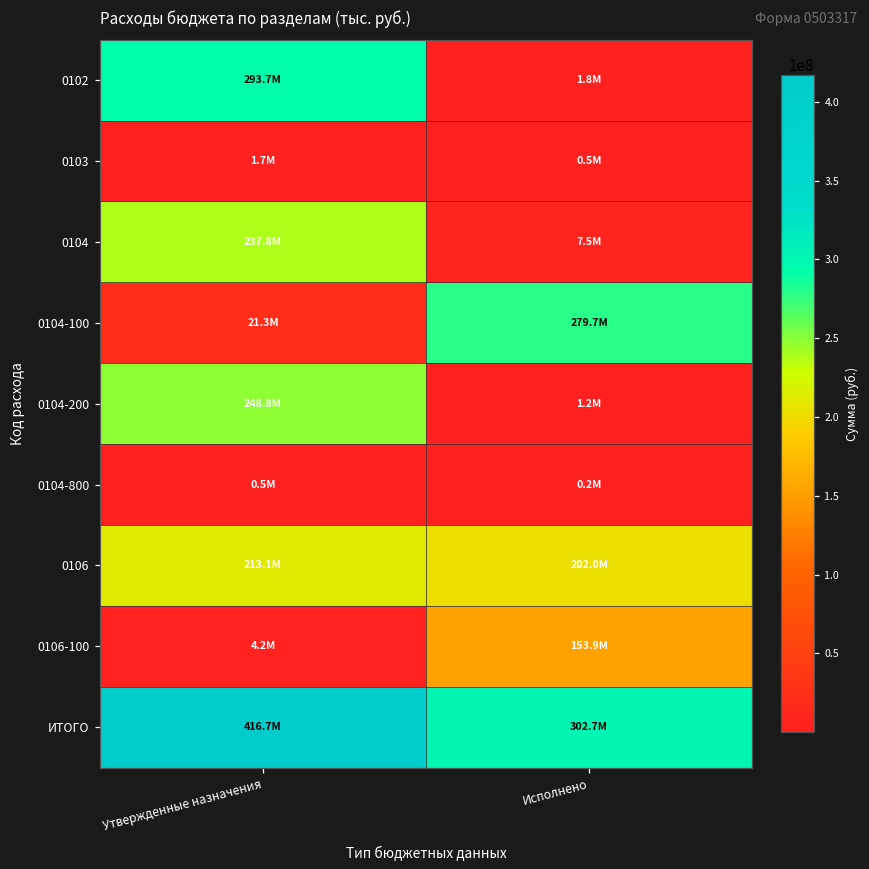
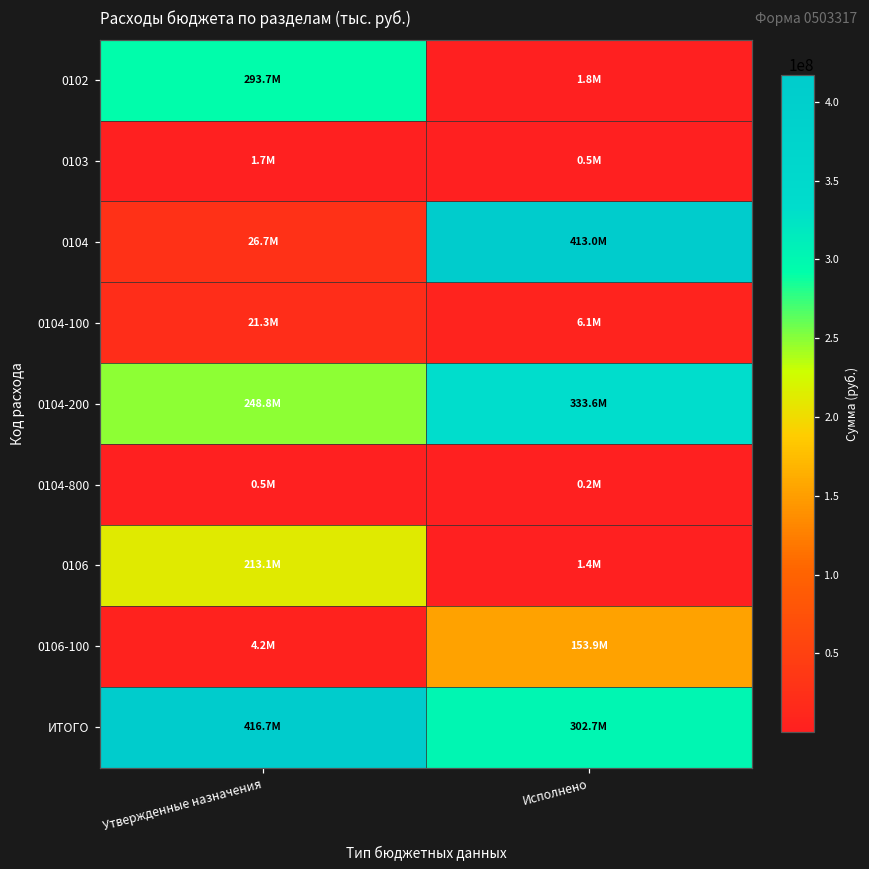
  {
    "0102": {
      "Утвержденные назначения": "293.7M",
      "Исполнено": "1.8M"
    },
    "0103": {
      "Утвержденные назначения": "1.7M",
      "Исполнено": "0.5M"
    },
    "0104": {
-     "Утвержденные назначения": "237.8M",
-     "Исполнено": "7.5M"
+     "Утвержденные назначения": "26.7M",
+     "Исполнено": "413.0M"
    },
    "0104-100": {
      "Утвержденные назначения": "21.3M",
-     "Исполнено": "279.7M"
+     "Исполнено": "6.1M"
    },
    "0104-200": {
      "Утвержденные назначения": "248.8M",
-     "Исполнено": "1.2M"
+     "Исполнено": "333.6M"
    },
    "0104-800": {
      "Утвержденные назначения": "0.5M",
      "Исполнено": "0.2M"
    },
    "0106": {
      "Утвержденные назначения": "213.1M",
-     "Исполнено": "202.0M"
+     "Исполнено": "1.4M"
    },
    "0106-100": {
      "Утвержденные назначения": "4.2M",
      "Исполнено": "153.9M"
    },
    "ИТОГО": {
      "Утвержденные назначения": "416.7M",
      "Исполнено": "302.7M"
    }
  }
